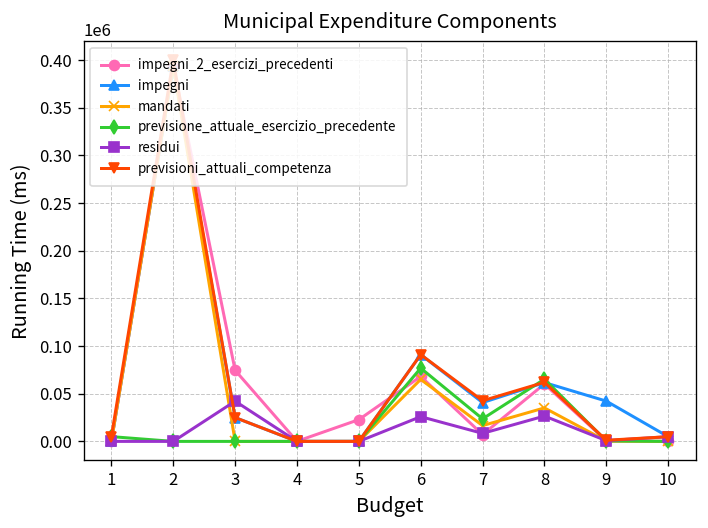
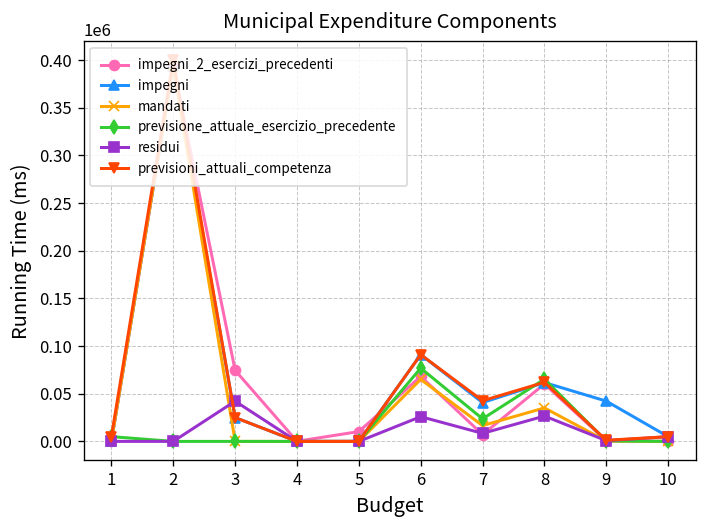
  {
    "impegni_2_esercizi_precedenti": {
      "3": 70000,
-     "5": 20000
+     "5": 10000
    },
    "impegni": {
      "9": 40000
    },
    "mandati": {
      "7": 20000,
      "8": 40000
    },
    "previsione_attuale_esercizio_precedente": {
      "6": 80000,
      "7": 20000,
      "8": 70000
    },
    "residui": {
      "3": 40000,
      "6": 30000,
      "8": 30000
    }
  }
